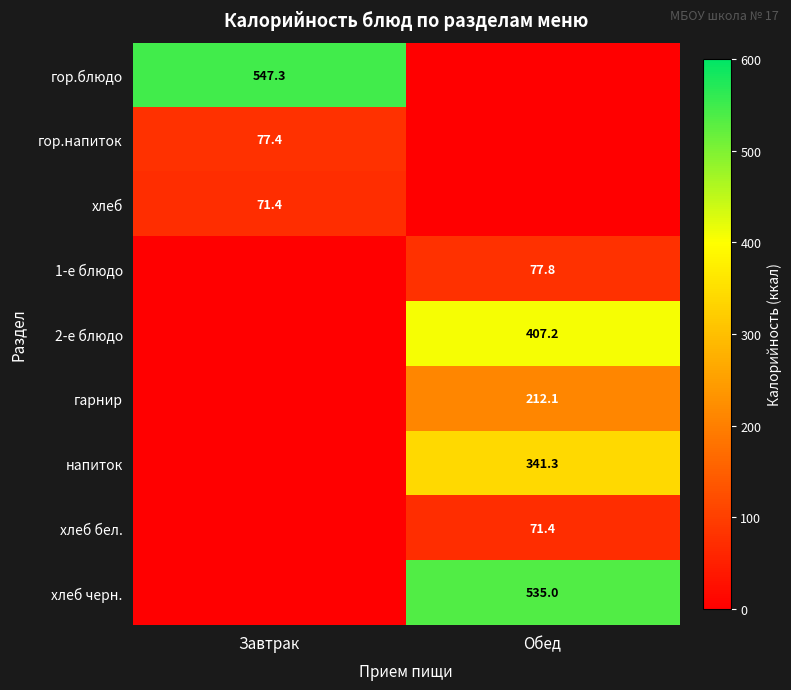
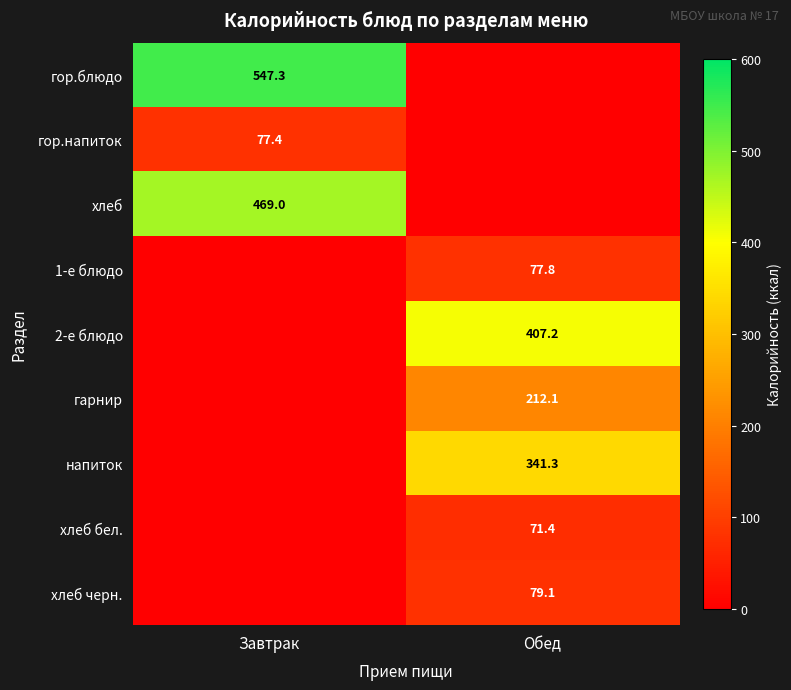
  {
    "гор.блюдо": {
      "Завтрак": 547.3
    },
    "гор.напиток": {
      "Завтрак": 77.4
    },
    "хлеб": {
-     "Завтрак": 71.4
+     "Завтрак": 469.0
    },
    "1-е блюдо": {
      "Обед": 77.8
    },
    "2-е блюдо": {
      "Обед": 407.2
    },
    "гарнир": {
      "Обед": 212.1
    },
    "напиток": {
      "Обед": 341.3
    },
    "хлеб бел.": {
      "Обед": 71.4
    },
    "хлеб черн.": {
-     "Обед": 535.0
+     "Обед": 79.1
    }
  }
